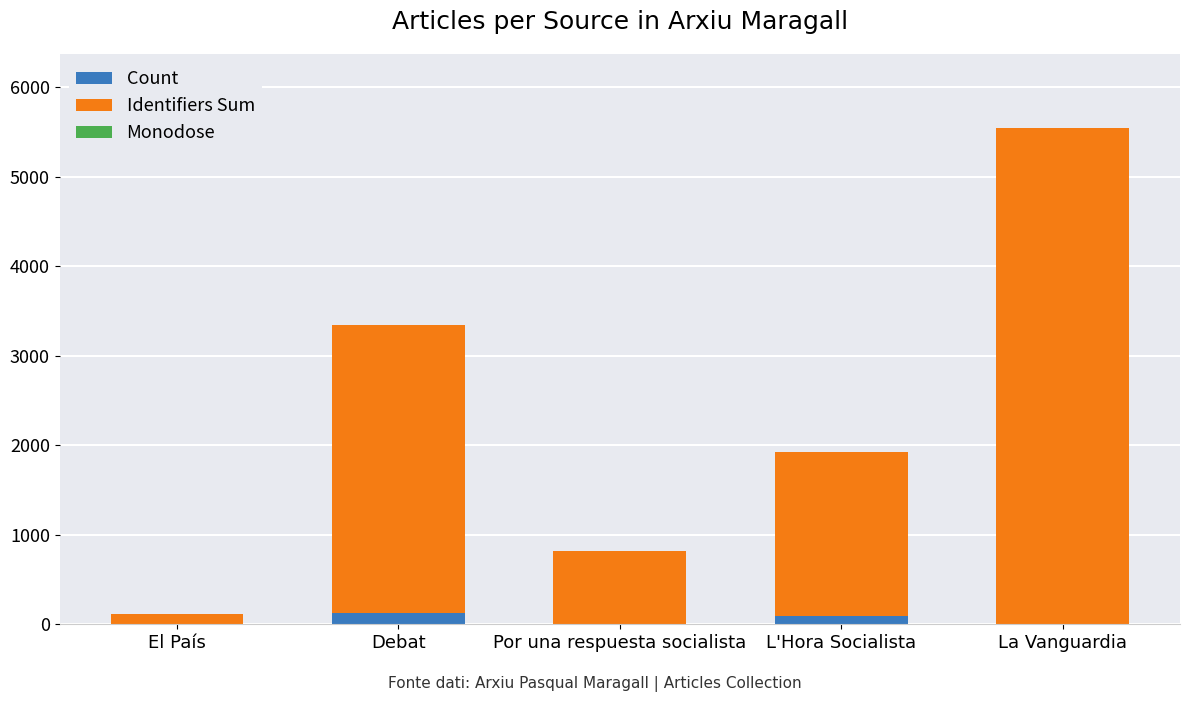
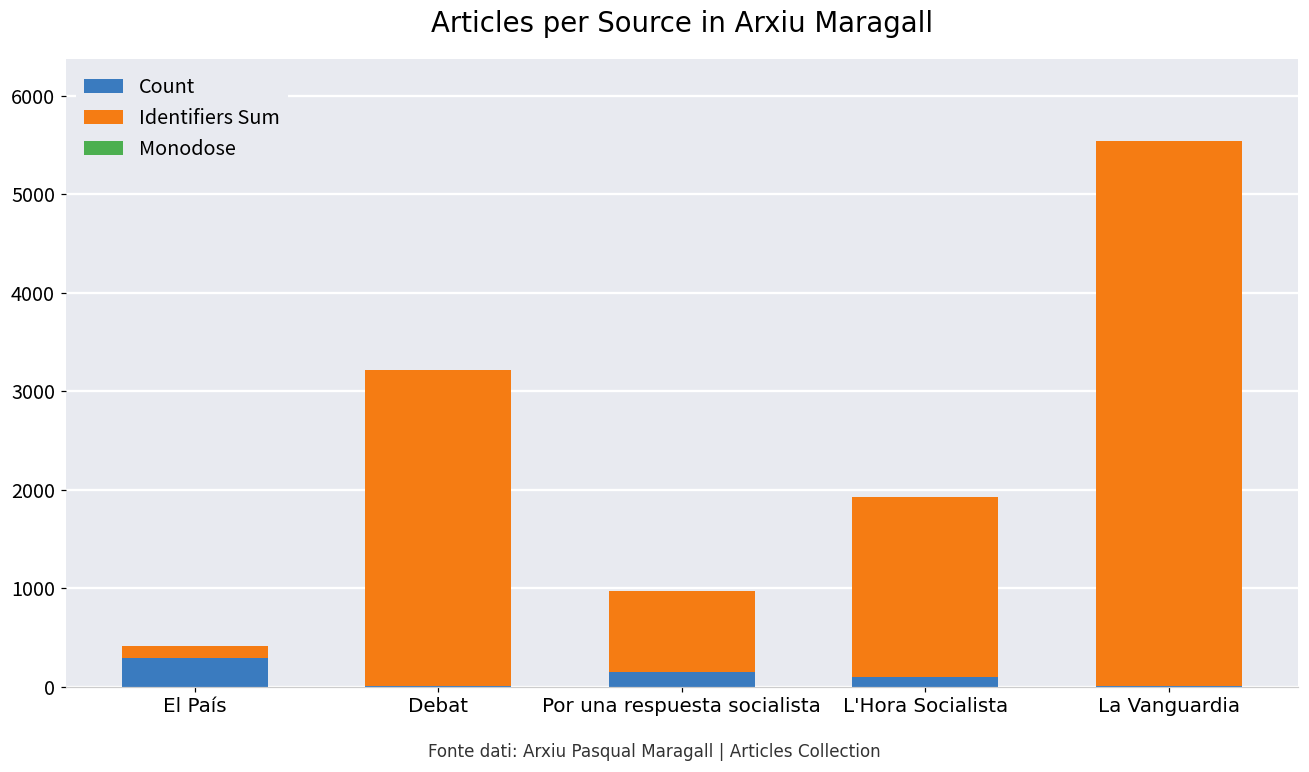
  {
    "Count": {
-     "El País": 0,
-     "Debat": 100,
-     "Por una respuesta socialista": 0,
+     "El País": 300,
+     "Debat": 0,
+     "Por una respuesta socialista": 200,
      "L'Hora Socialista": 100
    }
  }
